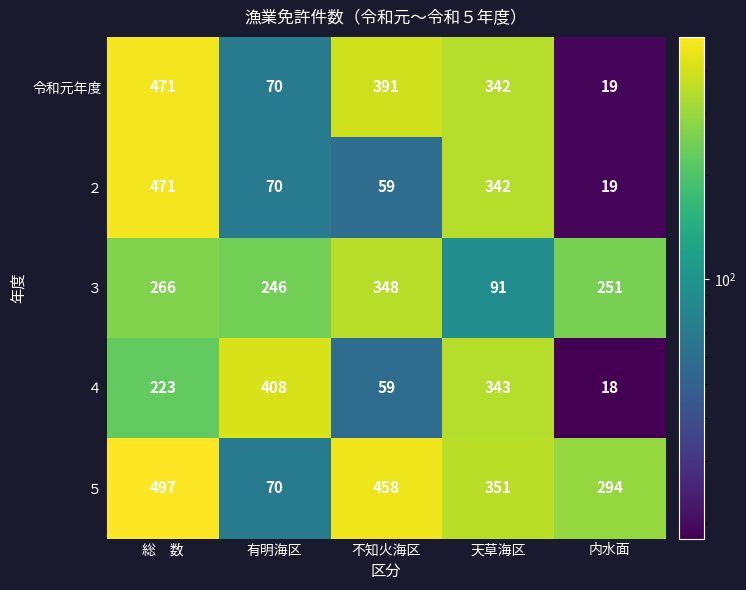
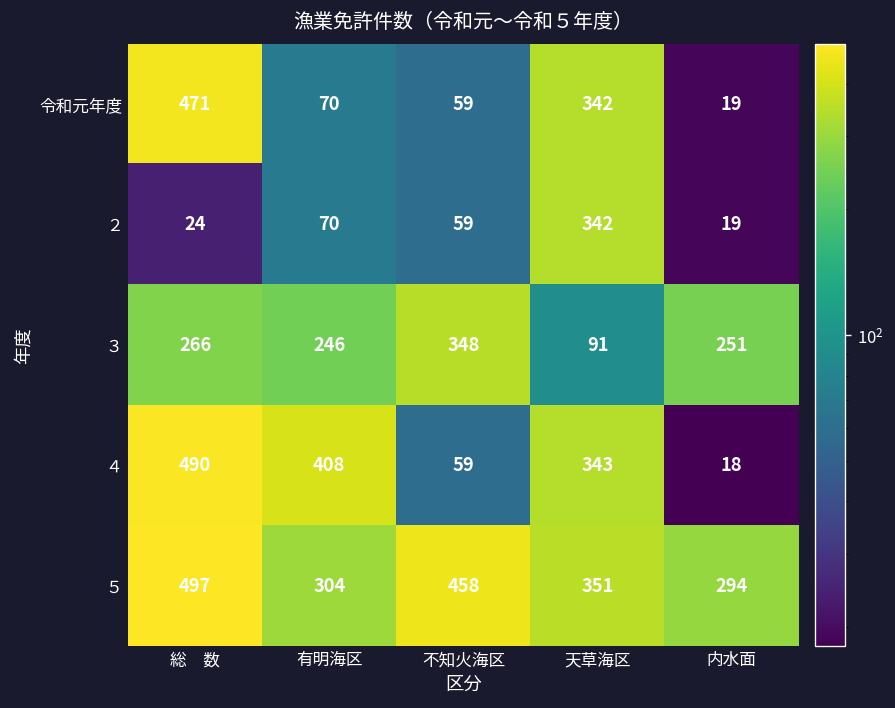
  {
    "令和元年度": {
      "総 数": 471,
      "有明海区": 70,
-     "不知火海区": 391,
+     "不知火海区": 59,
      "天草海区": 342,
      "内水面": 19
    },
    "２": {
-     "総 数": 471,
+     "総 数": 24,
      "有明海区": 70,
      "不知火海区": 59,
      "天草海区": 342,
      "内水面": 19
    },
    "３": {
      "総 数": 266,
      "有明海区": 246,
      "不知火海区": 348,
      "天草海区": 91,
      "内水面": 251
    },
    "４": {
-     "総 数": 223,
+     "総 数": 490,
      "有明海区": 408,
      "不知火海区": 59,
      "天草海区": 343,
      "内水面": 18
    },
    "５": {
      "総 数": 497,
-     "有明海区": 70,
+     "有明海区": 304,
      "不知火海区": 458,
      "天草海区": 351,
      "内水面": 294
    }
  }
